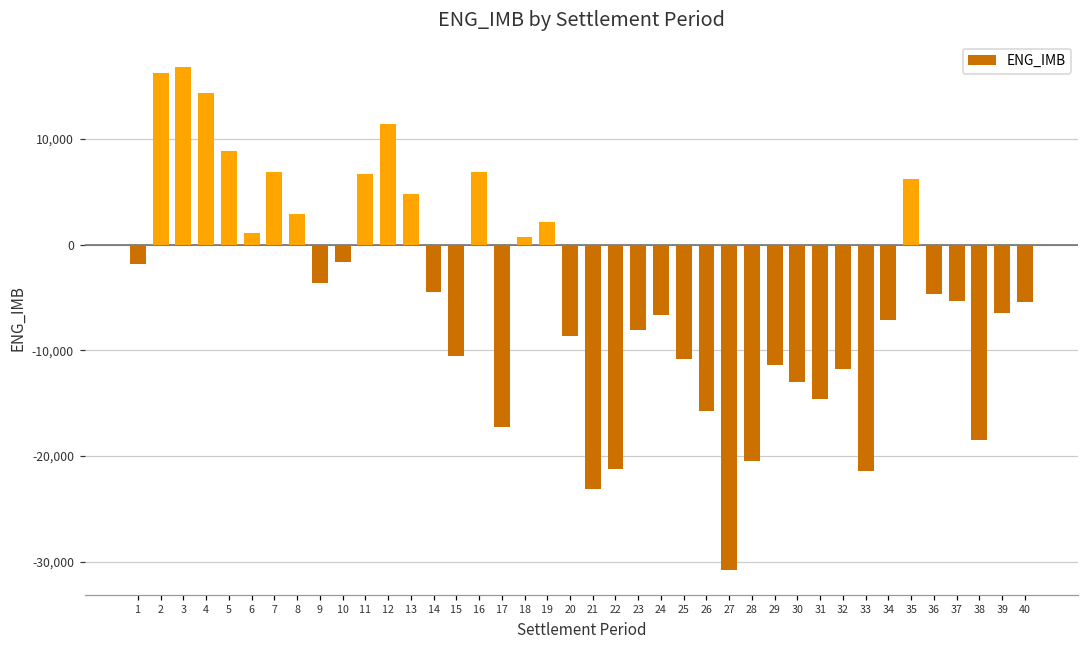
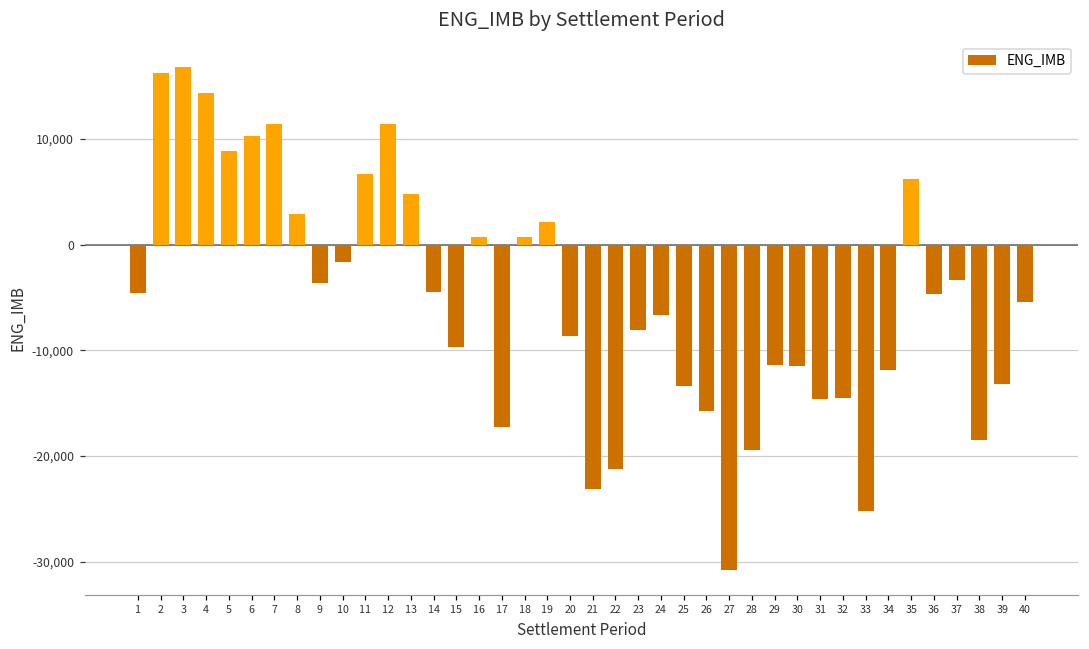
  {
-   "1": "-2,000",
+   "1": "-5,000",
    "2": "16,000",
    "3": "17,000",
    "4": "14,000",
    "5": "9,000",
-   "6": "1,000",
-   "7": "7,000",
+   "6": "10,000",
+   "7": "11,000",
    "8": "3,000",
    "9": "-4,000",
    "10": "-2,000",
    "11": "7,000",
    "12": "11,000",
    "13": "5,000",
    "14": "-5,000",
-   "15": "-11,000",
-   "16": "7,000",
+   "15": "-10,000",
+   "16": "1,000",
    "17": "-17,000",
    "18": "1,000",
    "19": "2,000",
    "20": "-9,000",
    "21": "-23,000",
    "22": "-21,000",
    "23": "-8,000",
    "24": "-7,000",
-   "25": "-11,000",
+   "25": "-13,000",
    "26": "-16,000",
    "27": "-31,000",
-   "28": "-20,000",
+   "28": "-19,000",
    "29": "-11,000",
-   "30": "-13,000",
+   "30": "-11,000",
    "31": "-15,000",
-   "32": "-12,000",
-   "33": "-21,000",
-   "34": "-7,000",
+   "32": "-14,000",
+   "33": "-25,000",
+   "34": "-12,000",
    "35": "6,000",
    "36": "-5,000",
-   "37": "-5,000",
+   "37": "-3,000",
    "38": "-18,000",
-   "39": "-6,000",
+   "39": "-13,000",
    "40": "-5,000"
  }
